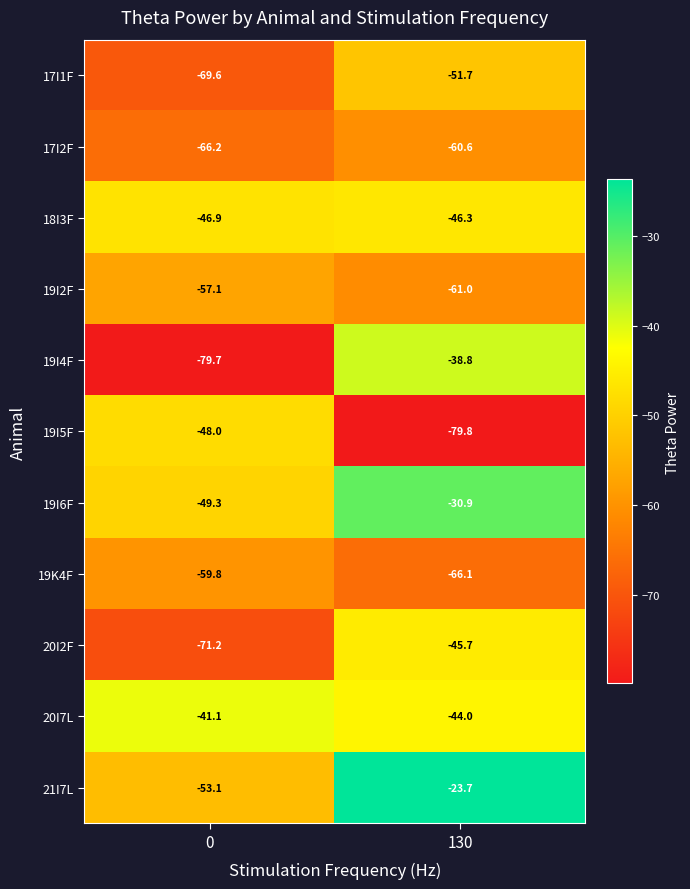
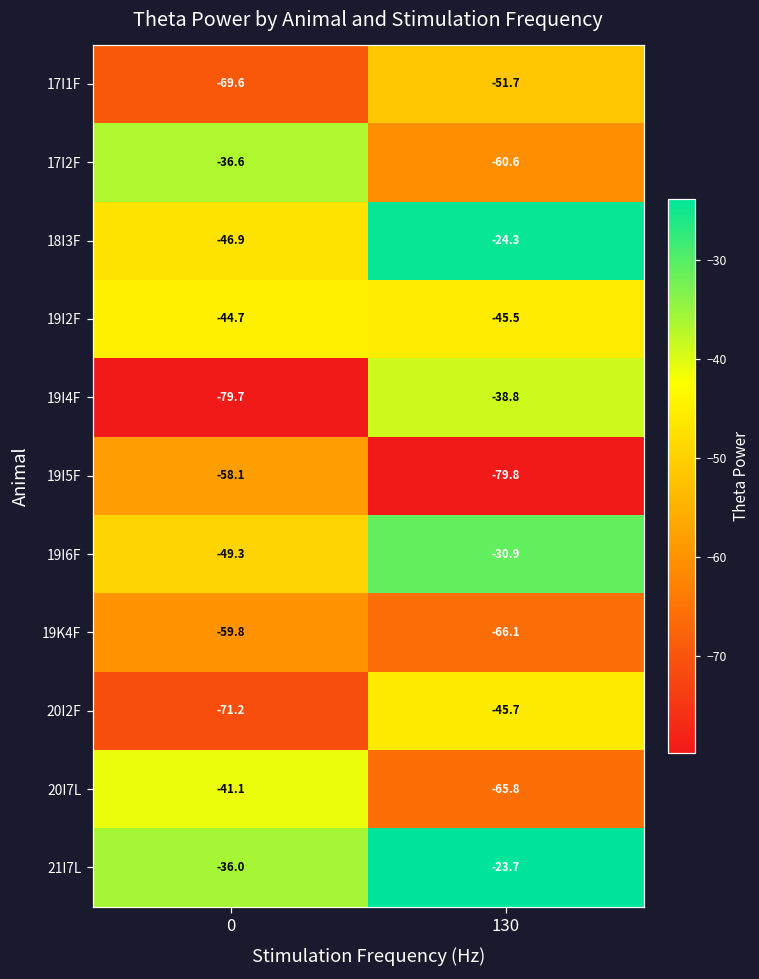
  {
    "17I1F": {
      "0": -69.6,
      "130": -51.7
    },
    "17I2F": {
-     "0": -66.2,
+     "0": -36.6,
      "130": -60.6
    },
    "18I3F": {
      "0": -46.9,
-     "130": -46.3
+     "130": -24.3
    },
    "19I2F": {
-     "0": -57.1,
-     "130": -61.0
+     "0": -44.7,
+     "130": -45.5
    },
    "19I4F": {
      "0": -79.7,
      "130": -38.8
    },
    "19I5F": {
-     "0": -48.0,
+     "0": -58.1,
      "130": -79.8
    },
    "19I6F": {
      "0": -49.3,
      "130": -30.9
    },
    "19K4F": {
      "0": -59.8,
      "130": -66.1
    },
    "20I2F": {
      "0": -71.2,
      "130": -45.7
    },
    "20I7L": {
      "0": -41.1,
-     "130": -44.0
+     "130": -65.8
    },
    "21I7L": {
-     "0": -53.1,
+     "0": -36.0,
      "130": -23.7
    }
  }
